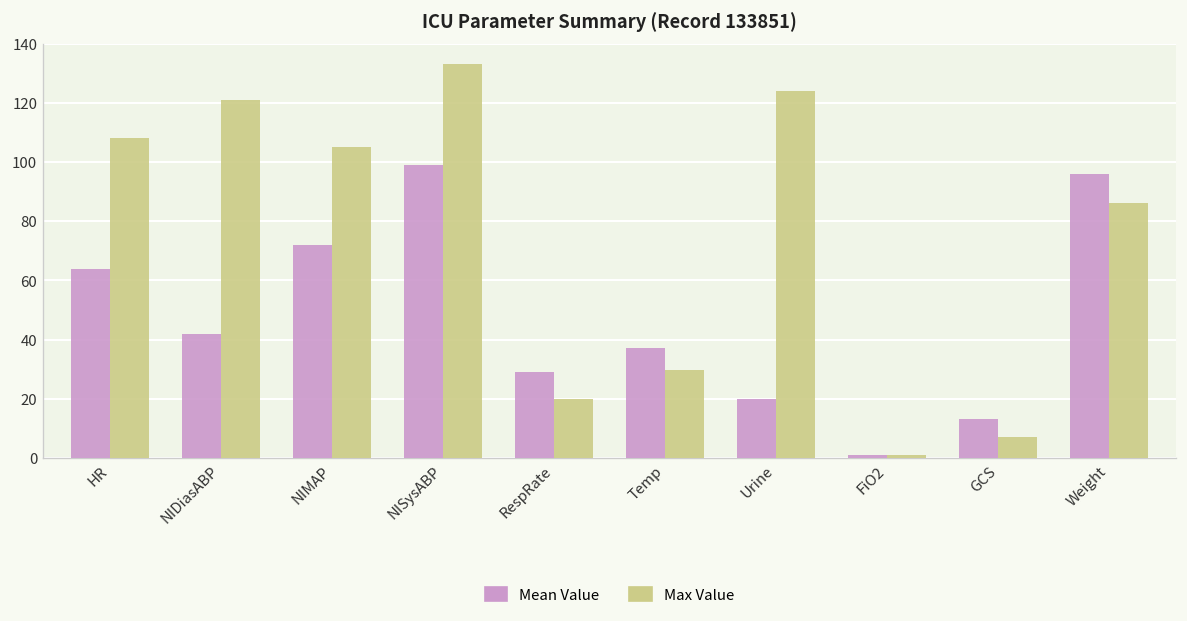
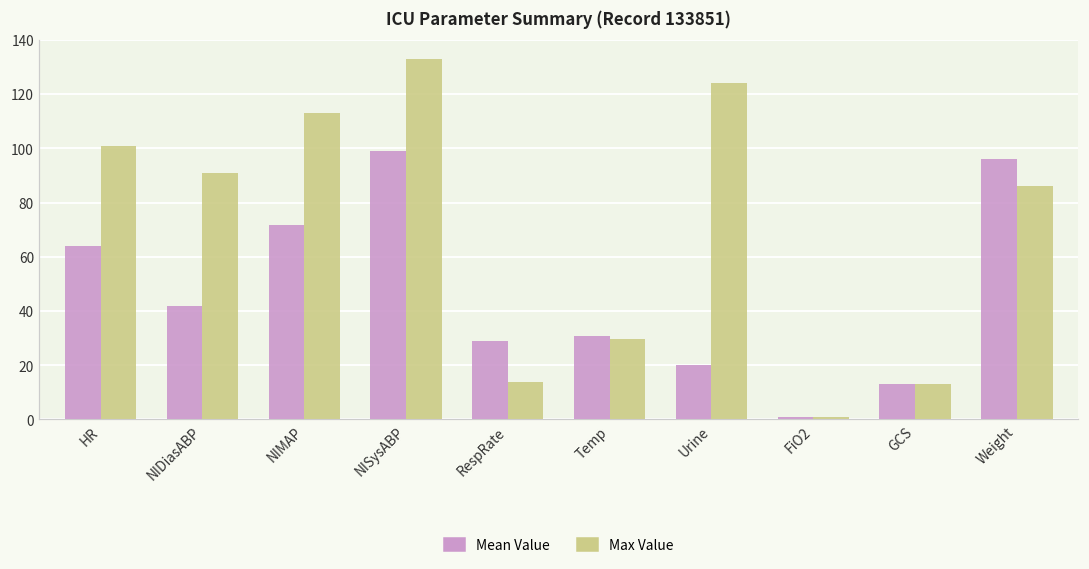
  {
    "Mean Value": {
      "HR": 64,
      "NIDiasABP": 42,
      "NIMAP": 72,
      "NISysABP": 99,
      "RespRate": 29,
-     "Temp": 37,
+     "Temp": 31,
      "Urine": 20,
      "GCS": 13,
      "Weight": 96
    },
    "Max Value": {
-     "HR": 108,
-     "NIDiasABP": 121,
-     "NIMAP": 105,
+     "HR": 101,
+     "NIDiasABP": 91,
+     "NIMAP": 113,
      "NISysABP": 133,
-     "RespRate": 20,
+     "RespRate": 14,
      "Temp": 30,
      "Urine": 124,
-     "GCS": 7,
+     "GCS": 13,
      "Weight": 86
    }
  }
